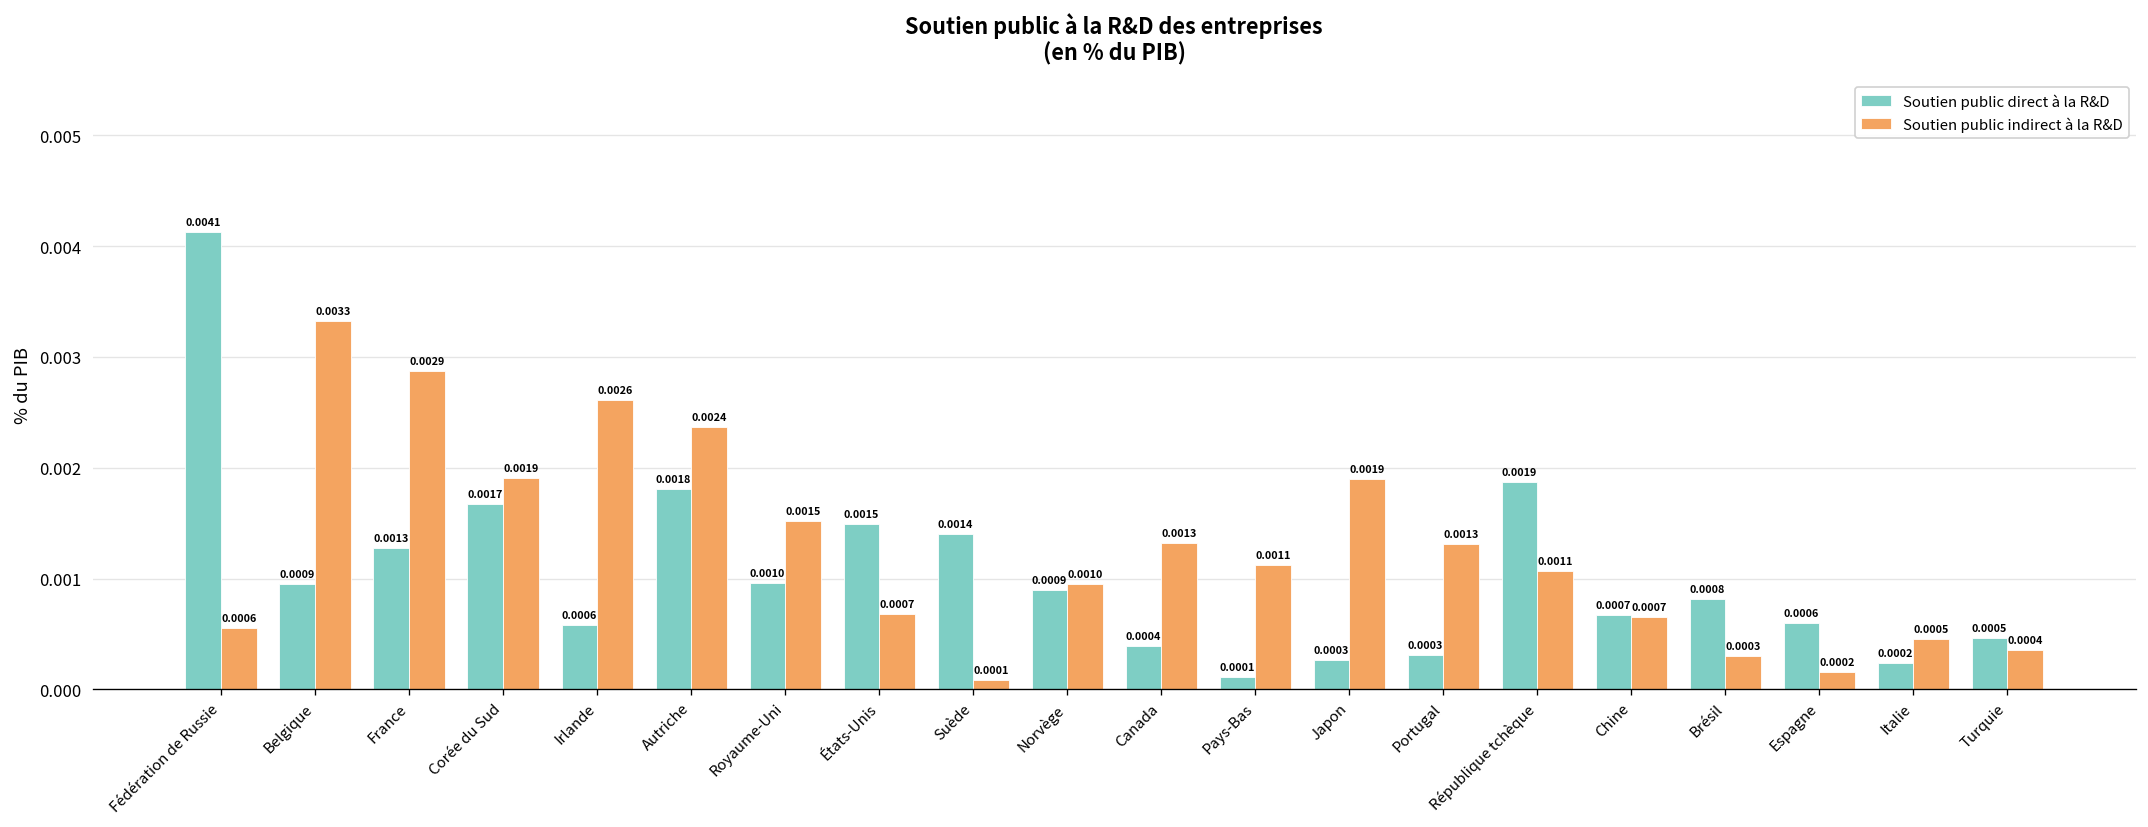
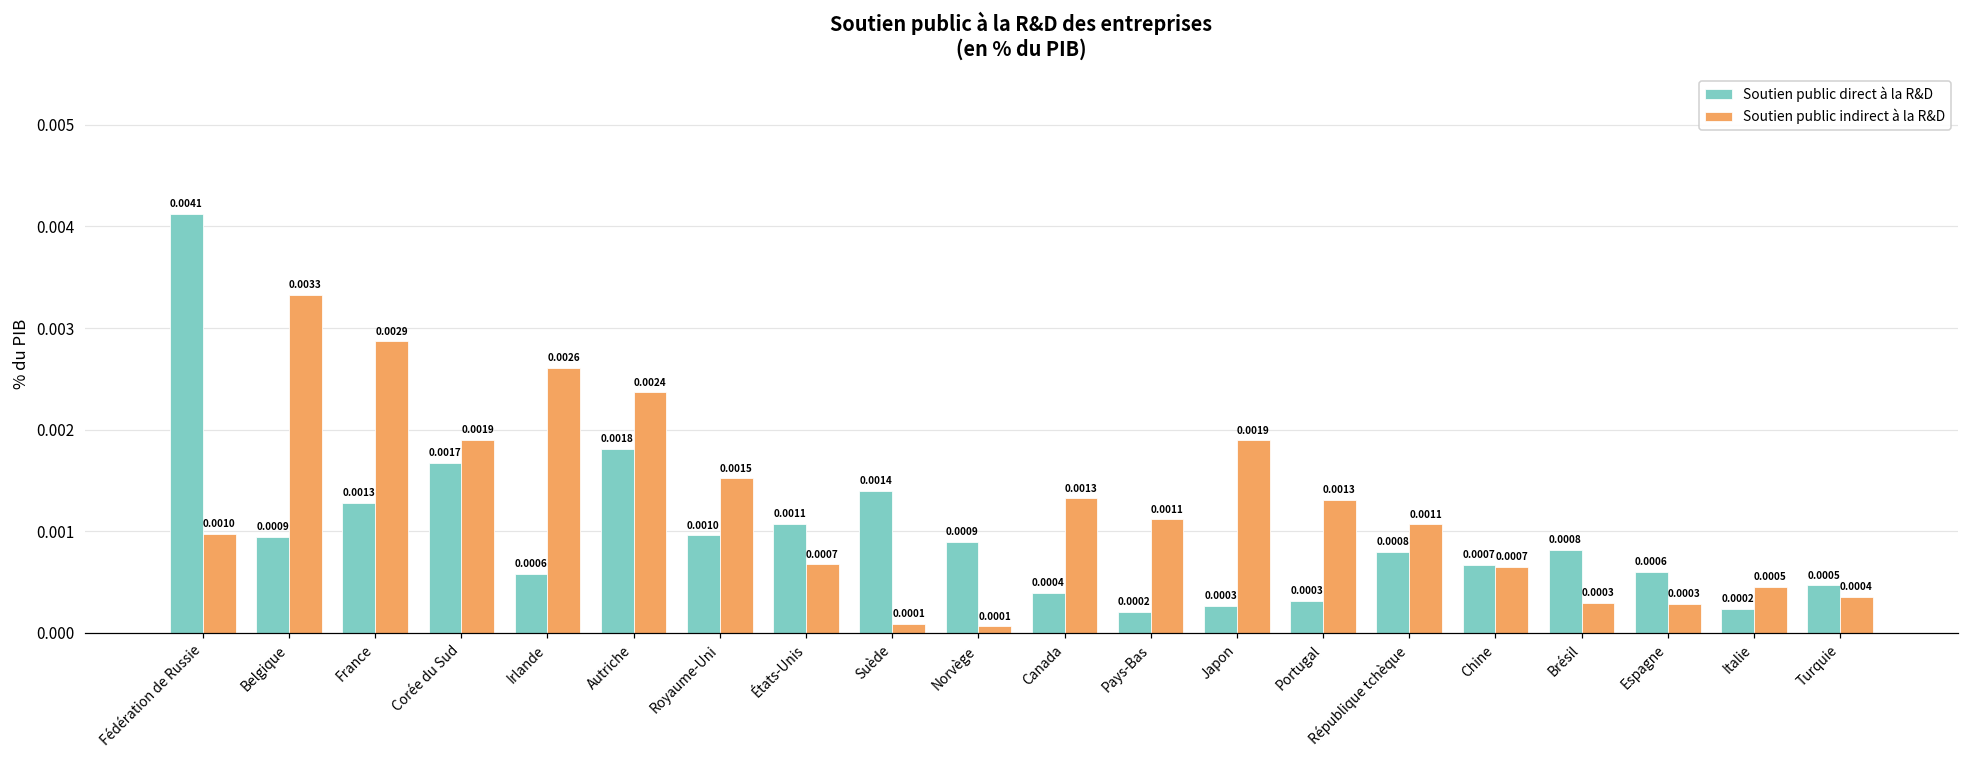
  {
    "Soutien public direct à la R&D": {
      "Fédération de Russie": 0.0041,
      "Belgique": 0.0009,
      "France": 0.0013,
      "Corée du Sud": 0.0017,
      "Irlande": 0.0006,
      "Autriche": 0.0018,
      "Royaume-Uni": 0.0010,
-     "États-Unis": 0.0015,
+     "États-Unis": 0.0011,
      "Suède": 0.0014,
      "Norvège": 0.0009,
      "Canada": 0.0004,
-     "Pays-Bas": 0.0001,
+     "Pays-Bas": 0.0002,
      "Japon": 0.0003,
      "Portugal": 0.0003,
-     "République tchèque": 0.0019,
+     "République tchèque": 0.0008,
      "Chine": 0.0007,
      "Brésil": 0.0008,
      "Espagne": 0.0006,
      "Italie": 0.0002,
      "Turquie": 0.0005
    },
    "Soutien public indirect à la R&D": {
-     "Fédération de Russie": 0.0006,
+     "Fédération de Russie": 0.0010,
      "Belgique": 0.0033,
      "France": 0.0029,
      "Corée du Sud": 0.0019,
      "Irlande": 0.0026,
      "Autriche": 0.0024,
      "Royaume-Uni": 0.0015,
      "États-Unis": 0.0007,
      "Suède": 0.0001,
-     "Norvège": 0.0010,
+     "Norvège": 0.0001,
      "Canada": 0.0013,
      "Pays-Bas": 0.0011,
      "Japon": 0.0019,
      "Portugal": 0.0013,
      "République tchèque": 0.0011,
      "Chine": 0.0007,
      "Brésil": 0.0003,
-     "Espagne": 0.0002,
+     "Espagne": 0.0003,
      "Italie": 0.0005,
      "Turquie": 0.0004
    }
  }
